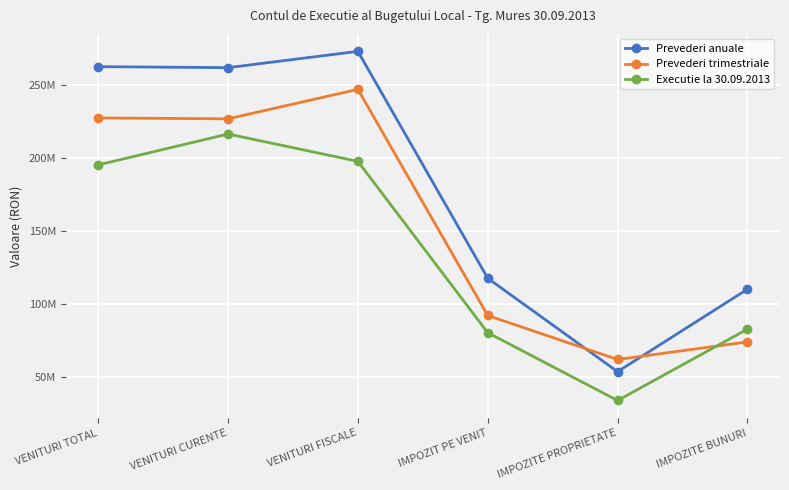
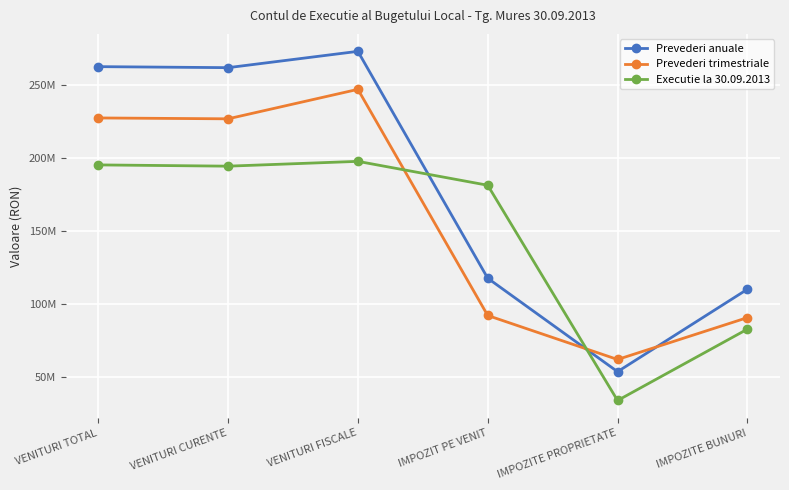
  {
    "Prevederi anuale": {
      "VENITURI TOTAL": 262000000,
      "VENITURI CURENTE": 262000000,
      "VENITURI FISCALE": 273000000,
      "IMPOZIT PE VENIT": 118000000,
      "IMPOZITE PROPRIETATE": 54000000,
      "IMPOZITE BUNURI": 110000000
    },
    "Prevederi trimestriale": {
      "VENITURI TOTAL": 227000000,
      "VENITURI CURENTE": 227000000,
      "VENITURI FISCALE": 247000000,
      "IMPOZIT PE VENIT": 92000000,
      "IMPOZITE PROPRIETATE": 62000000,
-     "IMPOZITE BUNURI": 74000000
+     "IMPOZITE BUNURI": 91000000
    },
    "Executie la 30.09.2013": {
      "VENITURI TOTAL": 195000000,
-     "VENITURI CURENTE": 216000000,
+     "VENITURI CURENTE": 194000000,
      "VENITURI FISCALE": 198000000,
-     "IMPOZIT PE VENIT": 81000000,
+     "IMPOZIT PE VENIT": 181000000,
      "IMPOZITE PROPRIETATE": 34000000,
      "IMPOZITE BUNURI": 83000000
    }
  }
